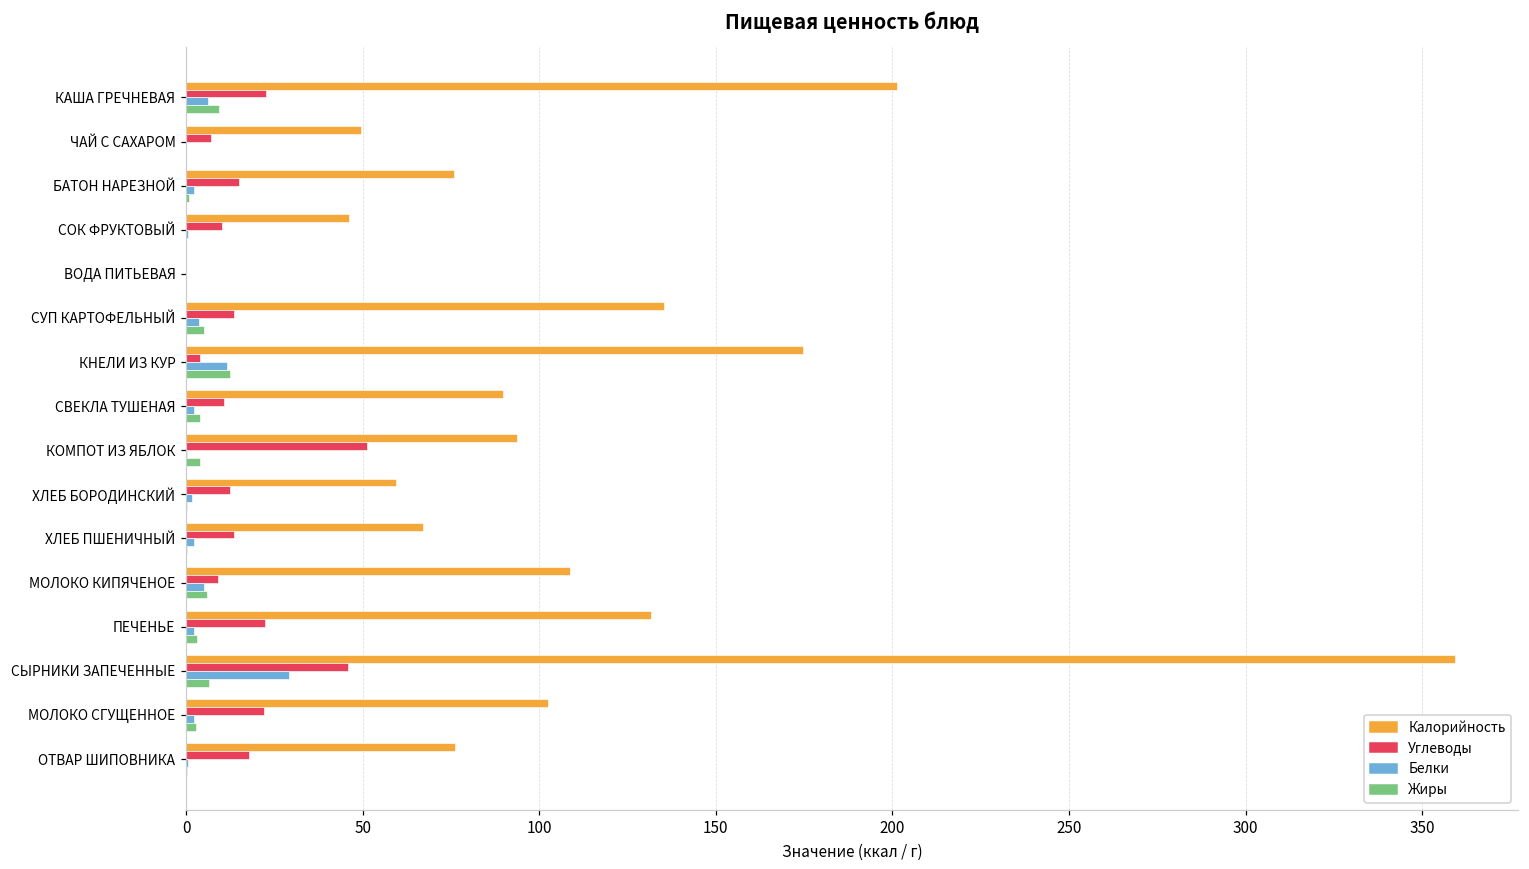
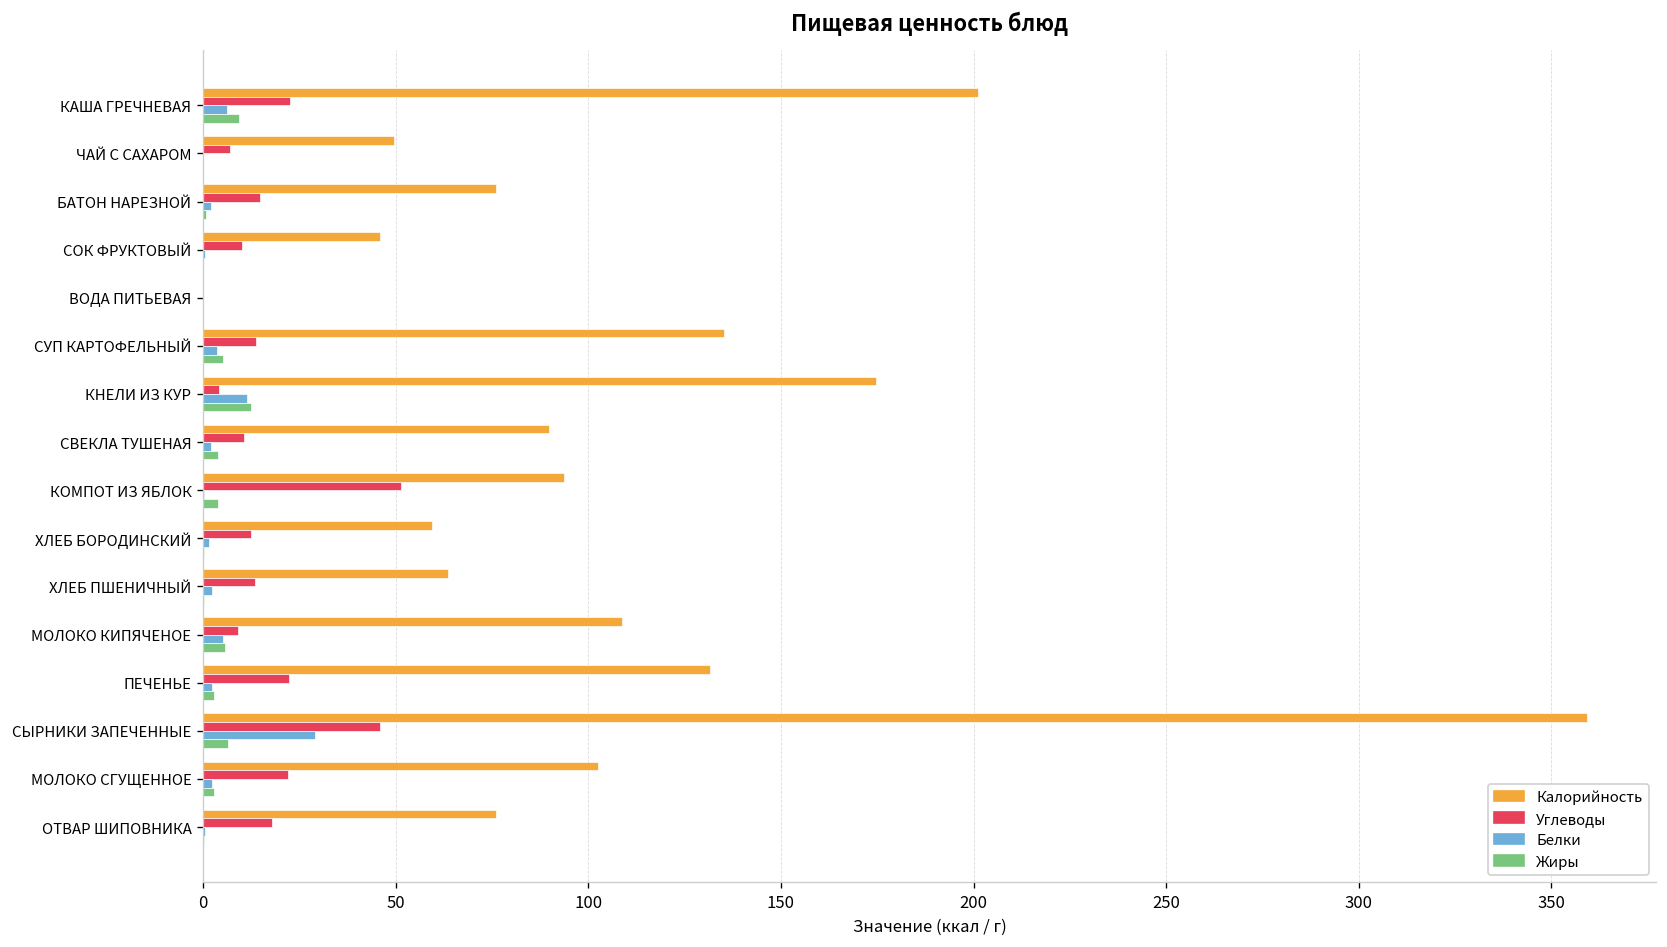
  {
    "Калорийность": {
      "КАША ГРЕЧНЕВАЯ": 201,
      "ЧАЙ С САХАРОМ": 50,
      "БАТОН НАРЕЗНОЙ": 76,
      "СОК ФРУКТОВЫЙ": 46,
      "ВОДА ПИТЬЕВАЯ": 0,
      "СУП КАРТОФЕЛЬНЫЙ": 135,
      "КНЕЛИ ИЗ КУР": 175,
      "СВЕКЛА ТУШЕНАЯ": 90,
      "КОМПОТ ИЗ ЯБЛОК": 94,
      "ХЛЕБ БОРОДИНСКИЙ": 59,
-     "ХЛЕБ ПШЕНИЧНЫЙ": 67,
+     "ХЛЕБ ПШЕНИЧНЫЙ": 64,
      "МОЛОКО КИПЯЧЕНОЕ": 109,
      "ПЕЧЕНЬЕ": 132,
      "СЫРНИКИ ЗАПЕЧЕННЫЕ": 359,
      "МОЛОКО СГУЩЕННОЕ": 102,
      "ОТВАР ШИПОВНИКА": 76
    },
    "Углеводы": {
      "КАША ГРЕЧНЕВАЯ": 23,
      "ЧАЙ С САХАРОМ": 7,
      "БАТОН НАРЕЗНОЙ": 15,
      "СОК ФРУКТОВЫЙ": 10,
      "ВОДА ПИТЬЕВАЯ": 0,
      "СУП КАРТОФЕЛЬНЫЙ": 14,
      "КНЕЛИ ИЗ КУР": 4,
      "СВЕКЛА ТУШЕНАЯ": 11,
      "КОМПОТ ИЗ ЯБЛОК": 51,
      "ХЛЕБ БОРОДИНСКИЙ": 12,
      "ХЛЕБ ПШЕНИЧНЫЙ": 13,
      "МОЛОКО КИПЯЧЕНОЕ": 9,
      "ПЕЧЕНЬЕ": 22,
      "СЫРНИКИ ЗАПЕЧЕННЫЕ": 46,
      "МОЛОКО СГУЩЕННОЕ": 22,
      "ОТВАР ШИПОВНИКА": 18
    },
    "Белки": {
      "КАША ГРЕЧНЕВАЯ": 6,
      "ЧАЙ С САХАРОМ": 0,
      "БАТОН НАРЕЗНОЙ": 2,
      "ВОДА ПИТЬЕВАЯ": 0,
      "СУП КАРТОФЕЛЬНЫЙ": 4,
      "КНЕЛИ ИЗ КУР": 11,
      "СВЕКЛА ТУШЕНАЯ": 2,
      "ХЛЕБ БОРОДИНСКИЙ": 2,
      "ХЛЕБ ПШЕНИЧНЫЙ": 2,
      "МОЛОКО КИПЯЧЕНОЕ": 5,
      "ПЕЧЕНЬЕ": 2,
      "СЫРНИКИ ЗАПЕЧЕННЫЕ": 29,
      "МОЛОКО СГУЩЕННОЕ": 2
    },
    "Жиры": {
      "КАША ГРЕЧНЕВАЯ": 9,
      "ЧАЙ С САХАРОМ": 0,
      "БАТОН НАРЕЗНОЙ": 1,
      "ВОДА ПИТЬЕВАЯ": 0,
      "СУП КАРТОФЕЛЬНЫЙ": 5,
      "КНЕЛИ ИЗ КУР": 13,
      "СВЕКЛА ТУШЕНАЯ": 4,
      "КОМПОТ ИЗ ЯБЛОК": 4,
      "МОЛОКО КИПЯЧЕНОЕ": 6,
      "ПЕЧЕНЬЕ": 3,
      "СЫРНИКИ ЗАПЕЧЕННЫЕ": 7,
      "МОЛОКО СГУЩЕННОЕ": 3
    }
  }
